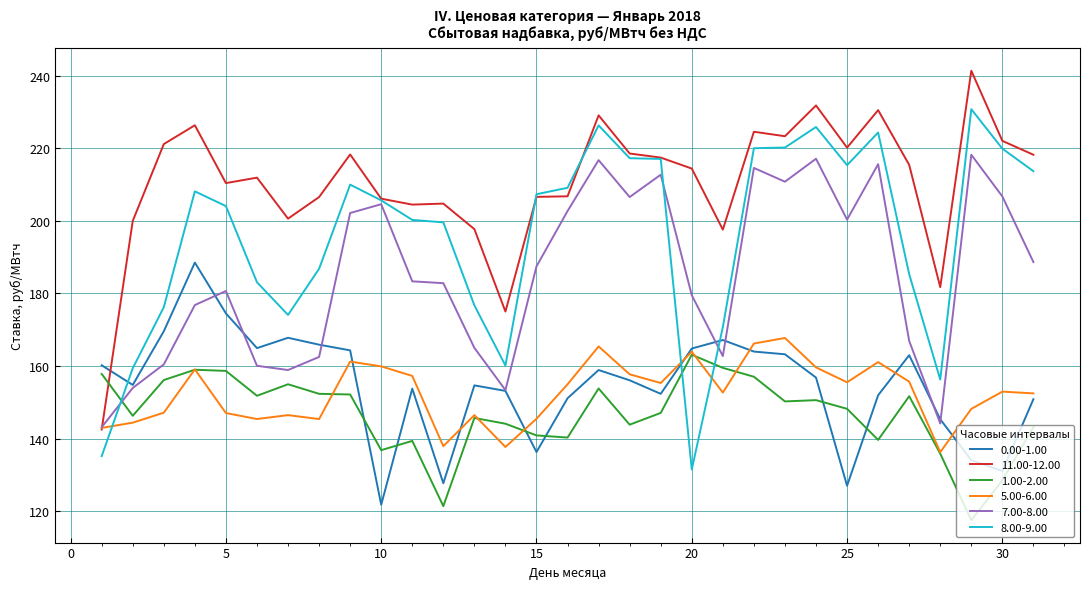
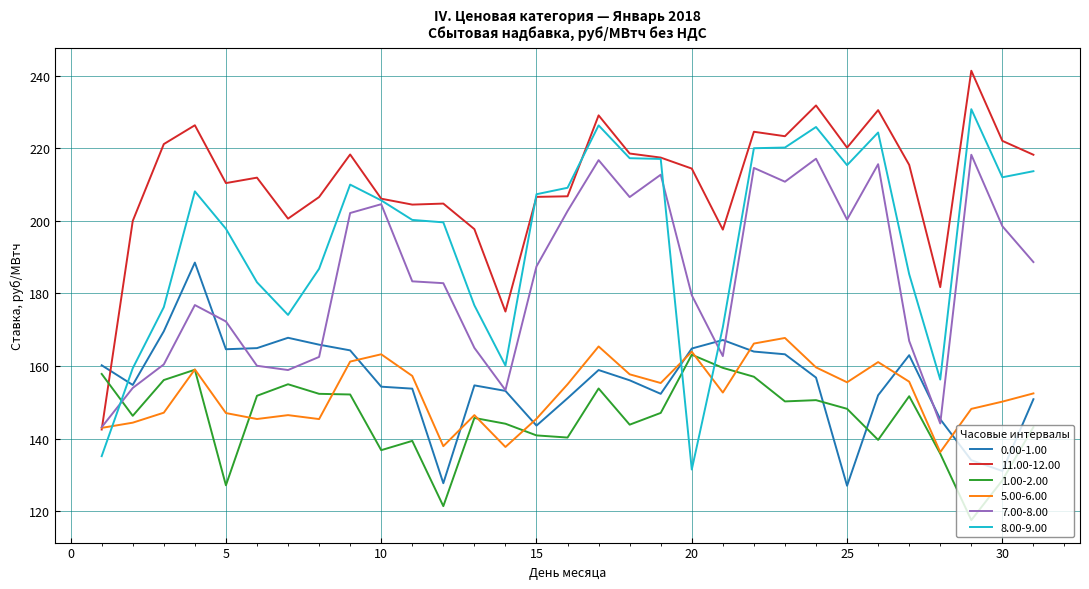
  {
    "0.00-1.00": {
-     "5": 175,
-     "10": 122,
-     "15": 136,
+     "5": 165,
+     "10": 154,
+     "15": 144,
      "20": 165,
      "25": 127
    },
    "11.00-12.00": {
      "5": 210,
      "15": 207,
      "20": 214,
      "25": 220,
      "30": 222
    },
    "1.00-2.00": {
-     "5": 159,
+     "5": 127,
      "10": 137,
      "15": 141,
      "20": 163,
      "25": 148
    },
    "5.00-6.00": {
      "5": 147,
-     "10": 160,
+     "10": 163,
      "15": 145,
      "20": 164,
      "25": 156,
-     "30": 153
+     "30": 150
    },
    "7.00-8.00": {
-     "5": 181,
+     "5": 172,
      "10": 205,
      "15": 187,
      "20": 180,
      "25": 200,
-     "30": 207
+     "30": 199
    },
    "8.00-9.00": {
-     "5": 204,
+     "5": 198,
      "15": 207,
      "20": 131,
      "25": 215,
-     "30": 220
+     "30": 212
    }
  }
